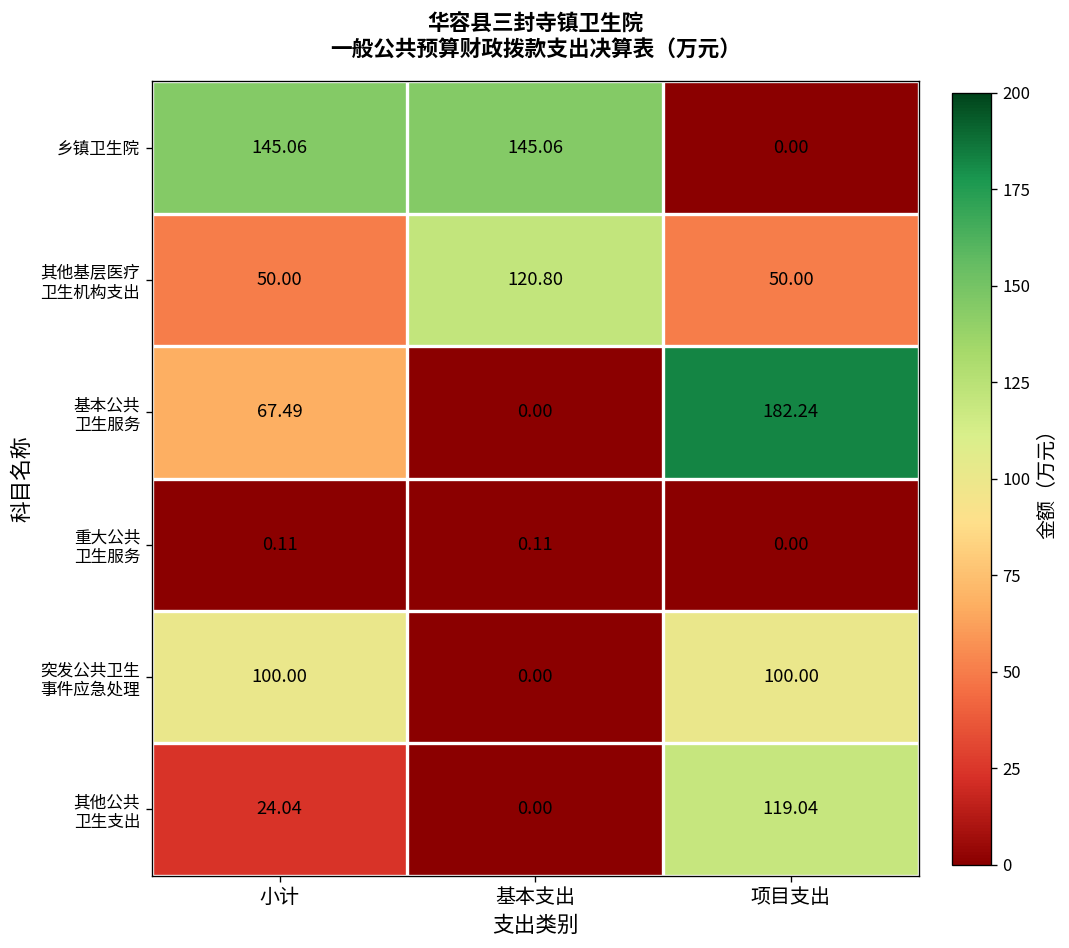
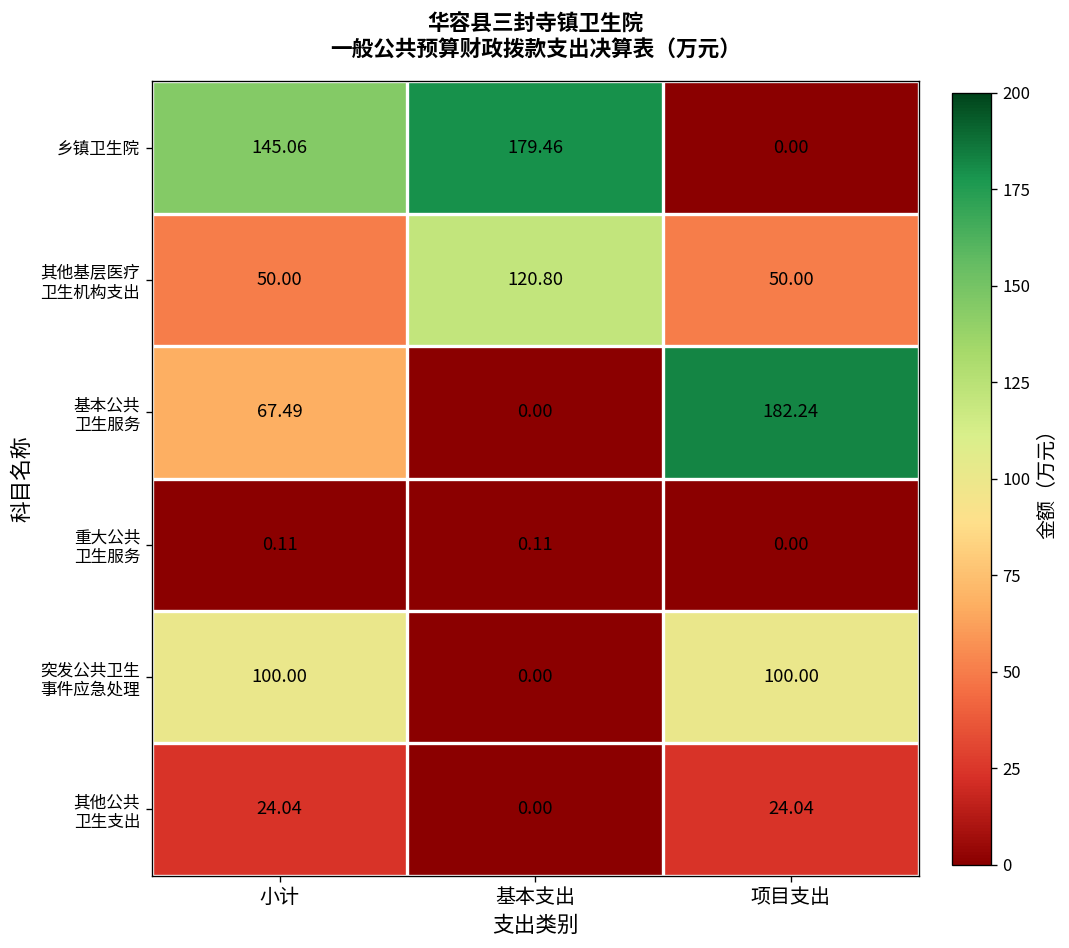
  {
    "乡镇卫生院": {
      "小计": 145.06,
-     "基本支出": 145.06,
+     "基本支出": 179.46,
      "项目支出": 0.00
    },
    "其他基层医疗 卫生机构支出": {
      "小计": 50.00,
      "基本支出": 120.80,
      "项目支出": 50.00
    },
    "基本公共 卫生服务": {
      "小计": 67.49,
      "基本支出": 0.00,
      "项目支出": 182.24
    },
    "重大公共 卫生服务": {
      "小计": 0.11,
      "基本支出": 0.11,
      "项目支出": 0.00
    },
    "突发公共卫生 事件应急处理": {
      "小计": 100.00,
      "基本支出": 0.00,
      "项目支出": 100.00
    },
    "其他公共 卫生支出": {
      "小计": 24.04,
      "基本支出": 0.00,
-     "项目支出": 119.04
+     "项目支出": 24.04
    }
  }
